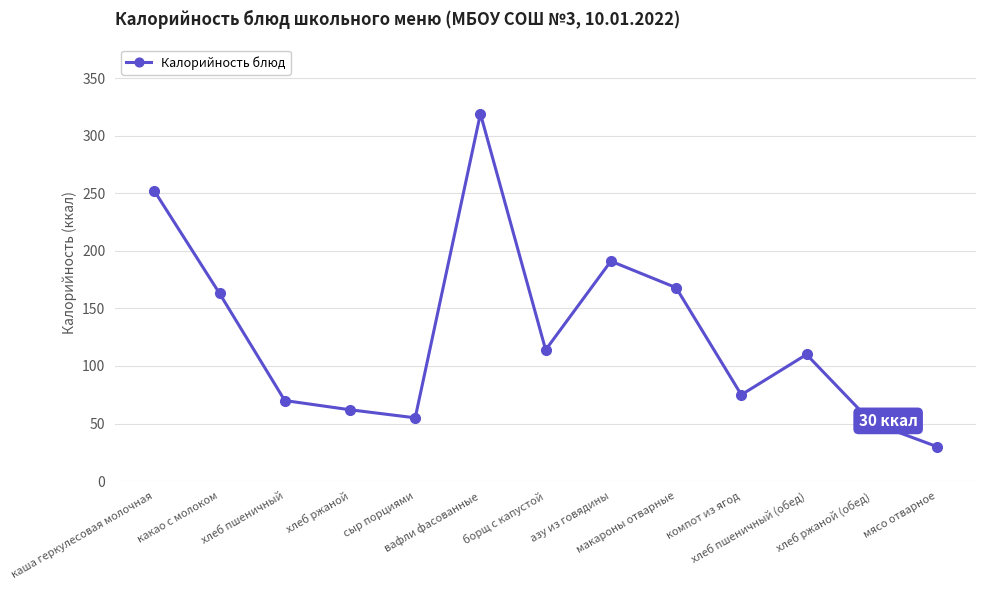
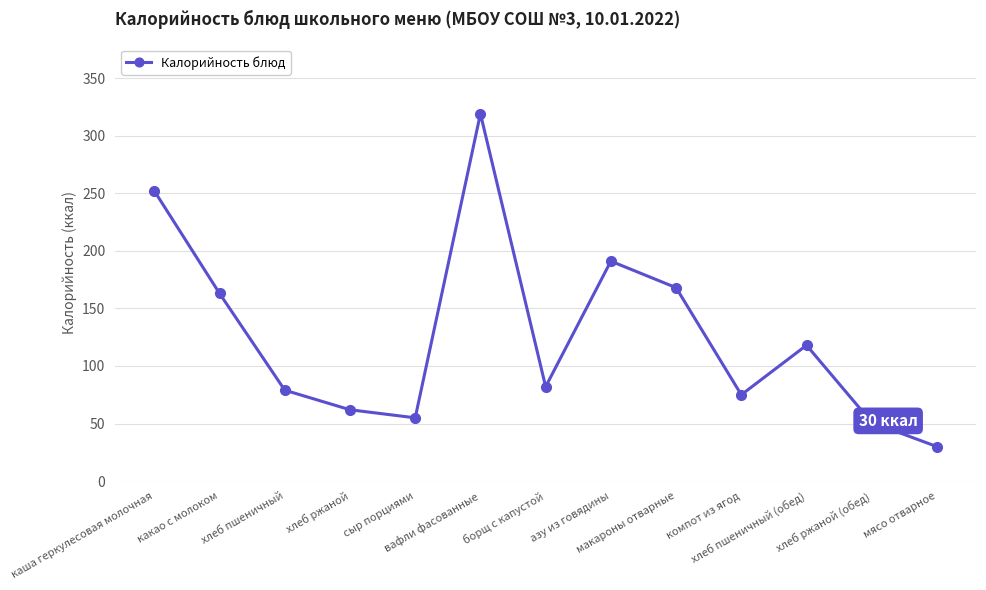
  {
    "каша геркулесовая молочная": 252,
    "какао с молоком": 163,
-   "хлеб пшеничный": 70,
+   "хлеб пшеничный": 79,
    "хлеб ржаной": 62,
    "сыр порциями": 55,
    "вафли фасованные": 319,
-   "борщ с капустой": 114,
+   "борщ с капустой": 82,
    "азу из говядины": 191,
    "макароны отварные": 168,
    "компот из ягод": 75,
-   "хлеб пшеничный (обед)": 110,
+   "хлеб пшеничный (обед)": 118,
    "мясо отварное": 30
  }
